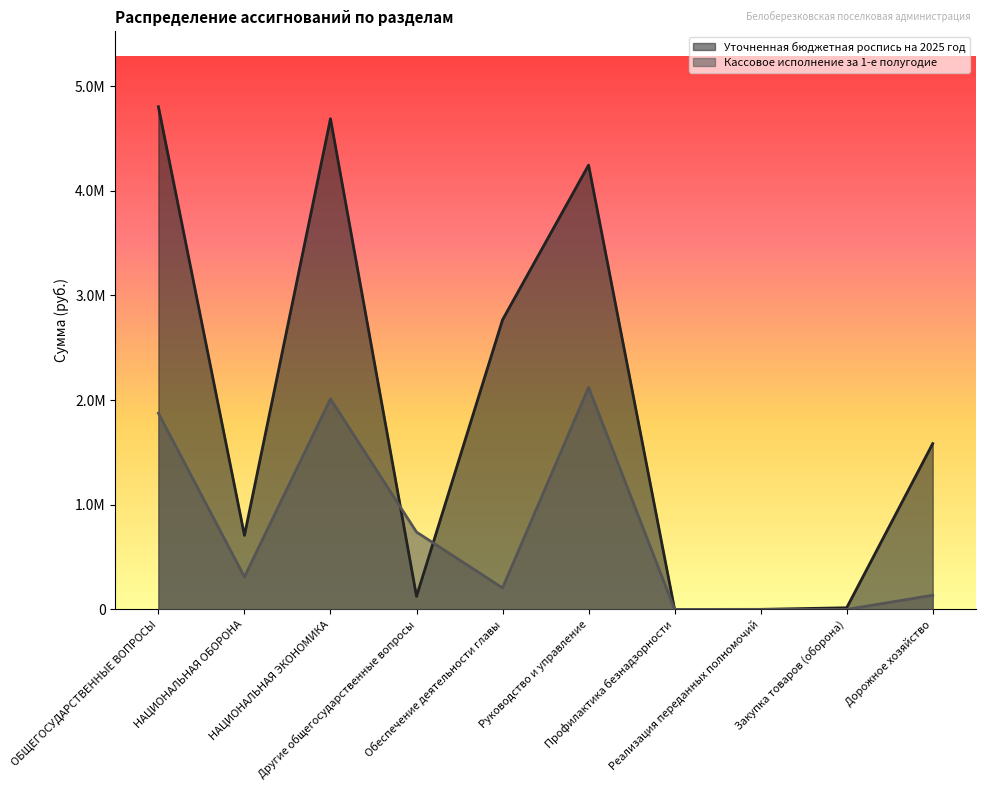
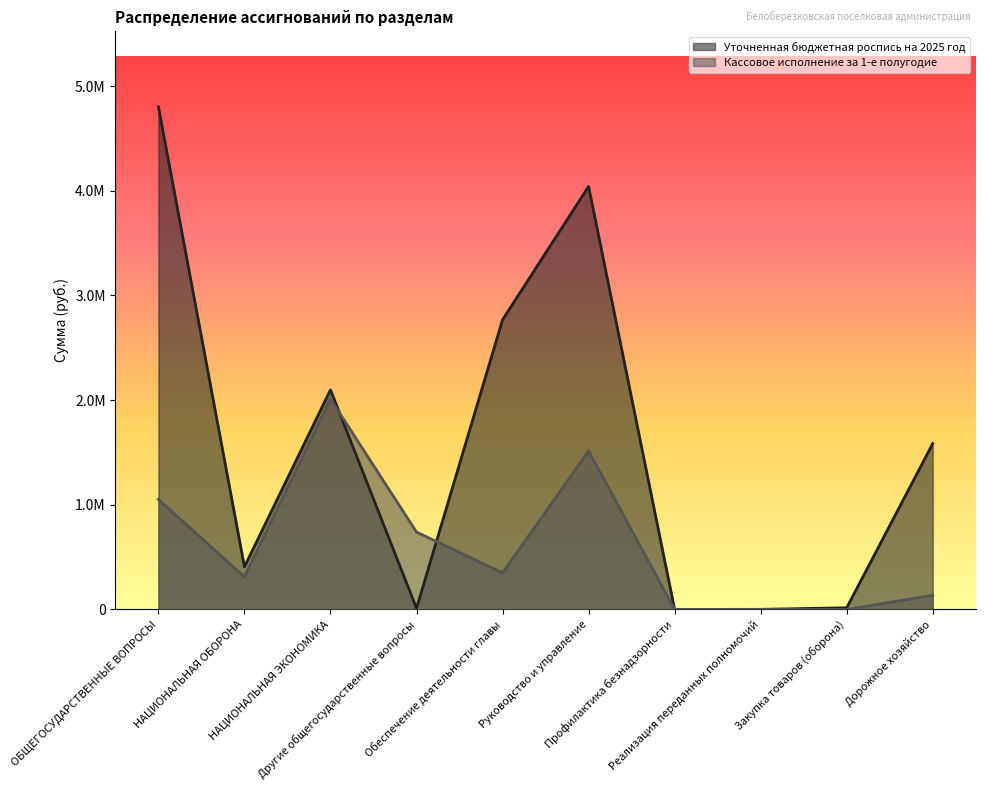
  {
    "Уточненная бюджетная роспись на 2025 год": {
      "ОБЩЕГОСУДАРСТВЕННЫЕ ВОПРОСЫ": 4800000,
-     "НАЦИОНАЛЬНАЯ ОБОРОНА": 710000,
-     "НАЦИОНАЛЬНАЯ ЭКОНОМИКА": 4690000,
-     "Другие общегосударственные вопросы": 120000,
+     "НАЦИОНАЛЬНАЯ ОБОРОНА": 410000,
+     "НАЦИОНАЛЬНАЯ ЭКОНОМИКА": 2100000,
+     "Другие общегосударственные вопросы": 10000,
      "Обеспечение деятельности главы": 2770000,
-     "Руководство и управление": 4250000,
+     "Руководство и управление": 4040000,
      "Дорожное хозяйство": 1580000
    },
    "Кассовое исполнение за 1-е полугодие": {
-     "ОБЩЕГОСУДАРСТВЕННЫЕ ВОПРОСЫ": 1870000,
+     "ОБЩЕГОСУДАРСТВЕННЫЕ ВОПРОСЫ": 1050000,
      "НАЦИОНАЛЬНАЯ ОБОРОНА": 310000,
      "НАЦИОНАЛЬНАЯ ЭКОНОМИКА": 2010000,
      "Другие общегосударственные вопросы": 740000,
-     "Обеспечение деятельности главы": 210000,
-     "Руководство и управление": 2120000,
+     "Обеспечение деятельности главы": 350000,
+     "Руководство и управление": 1510000,
      "Дорожное хозяйство": 140000
    }
  }
